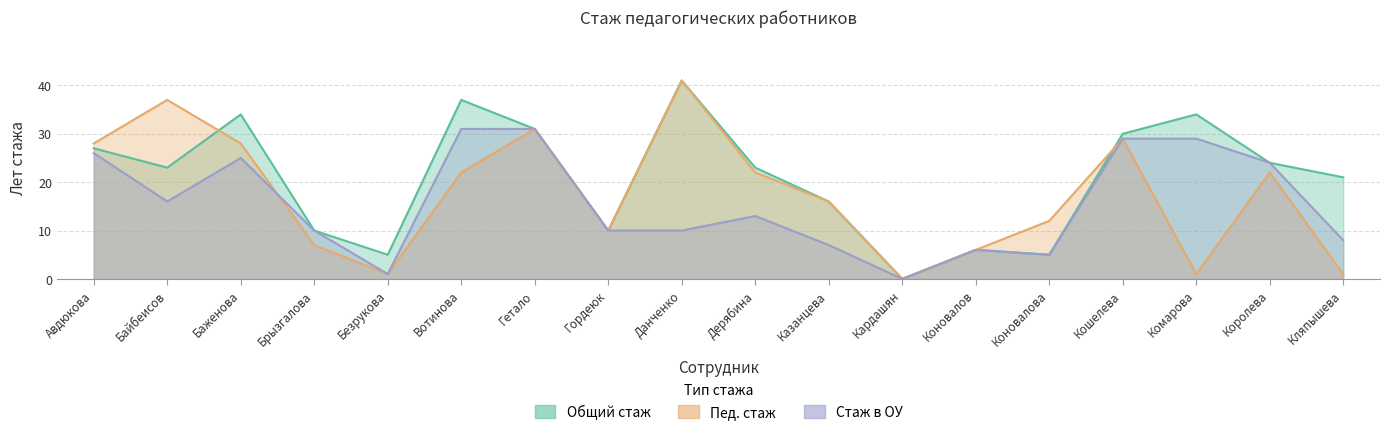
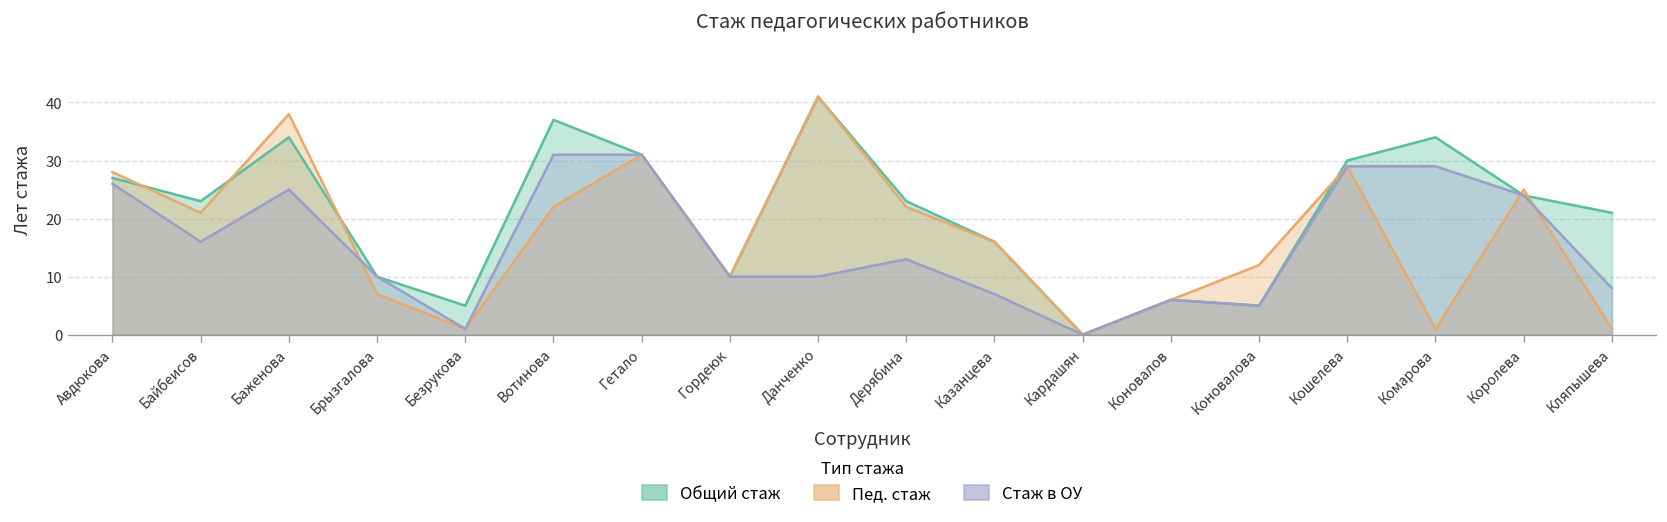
  {
    "Пед. стаж": {
      "Авдюкова": 28,
-     "Байбеисов": 37,
-     "Баженова": 28,
+     "Байбеисов": 21,
+     "Баженова": 38,
      "Брызгалова": 7,
      "Вотинова": 22,
      "Дерябина": 22,
      "Коновалова": 12,
      "Комарова": 1,
-     "Королева": 22,
+     "Королева": 25,
      "Кляпышева": 1
    }
  }
